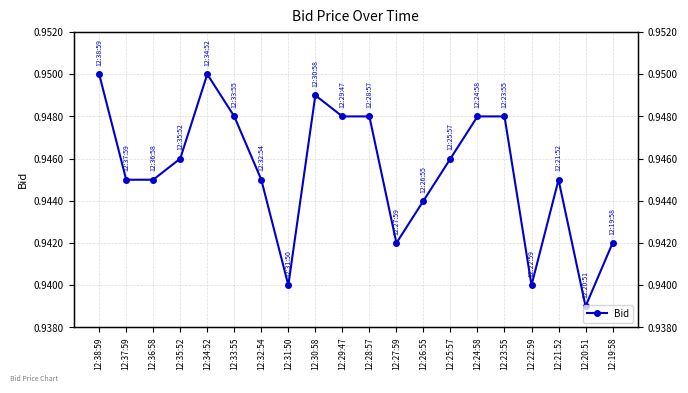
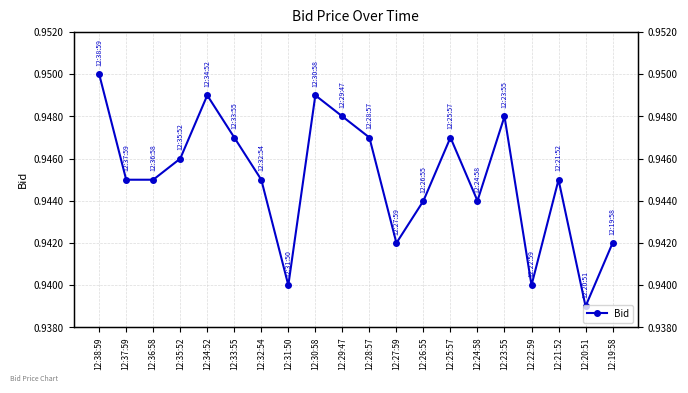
  {
-   "12:34:52": 0.950,
-   "12:33:55": 0.948,
-   "12:28:57": 0.948,
-   "12:25:57": 0.946,
-   "12:24:58": 0.948
+   "12:34:52": 0.949,
+   "12:33:55": 0.947,
+   "12:28:57": 0.947,
+   "12:25:57": 0.947,
+   "12:24:58": 0.944
  }
